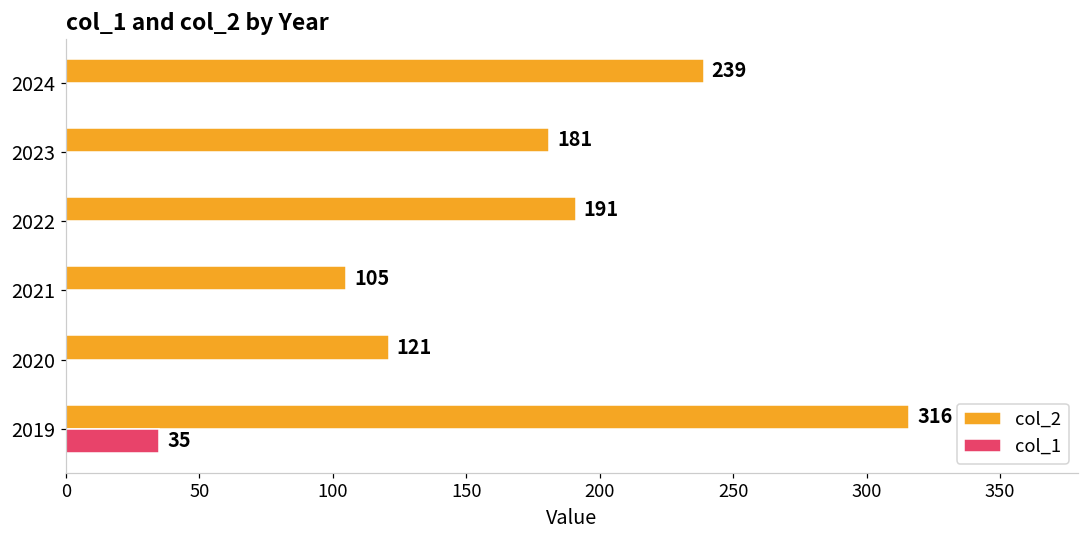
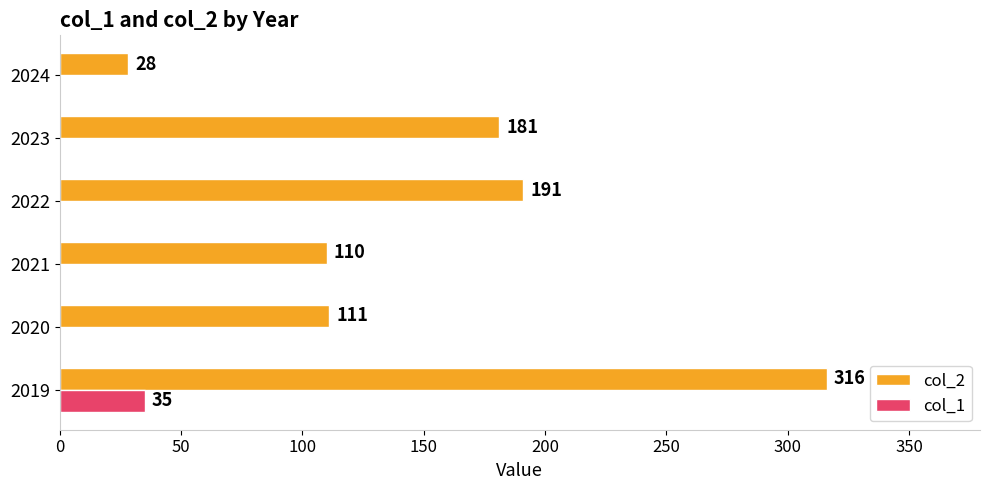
  {
    "col_2": {
-     "2024": 239,
+     "2024": 28,
      "2023": 181,
      "2022": 191,
-     "2021": 105,
-     "2020": 121,
+     "2021": 110,
+     "2020": 111,
      "2019": 316
    },
    "col_1": {
      "2019": 35
    }
  }
